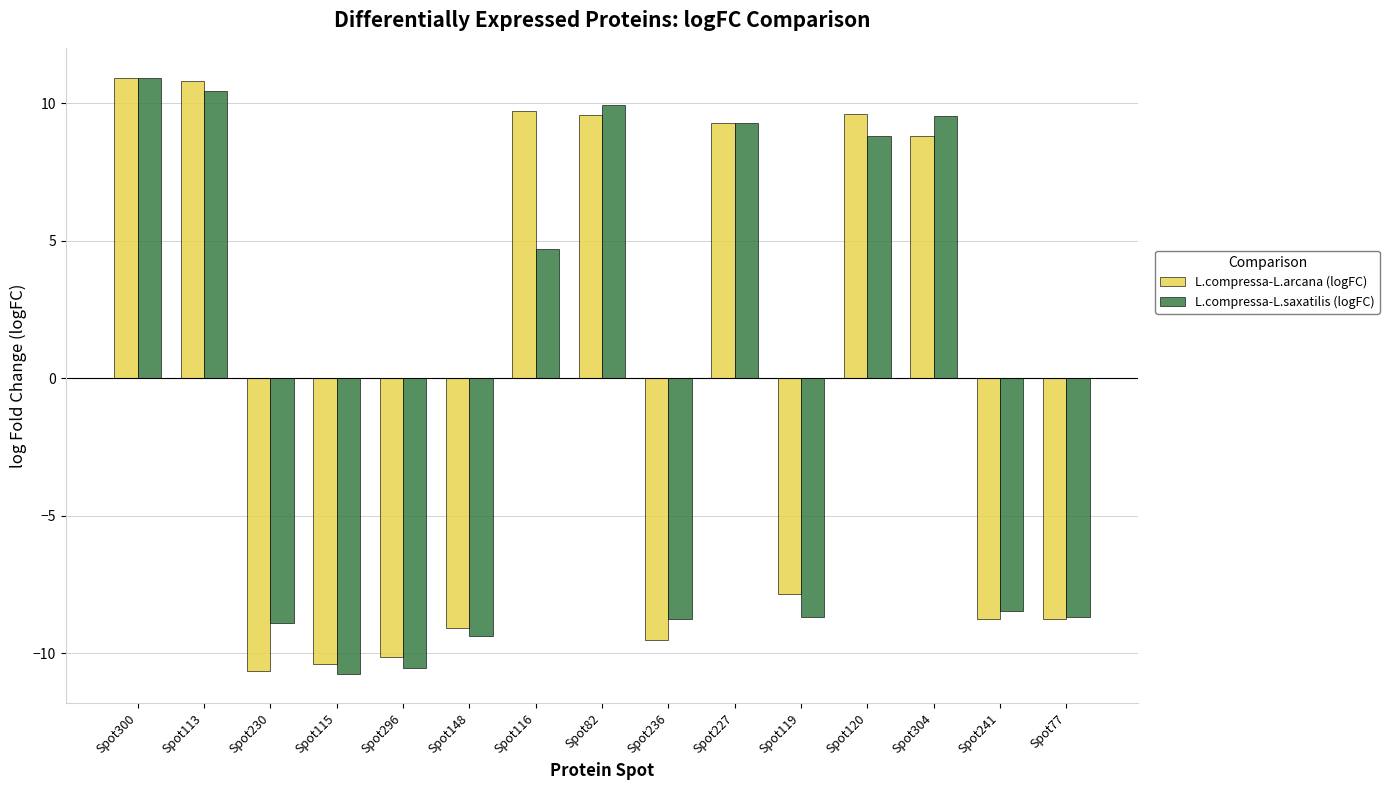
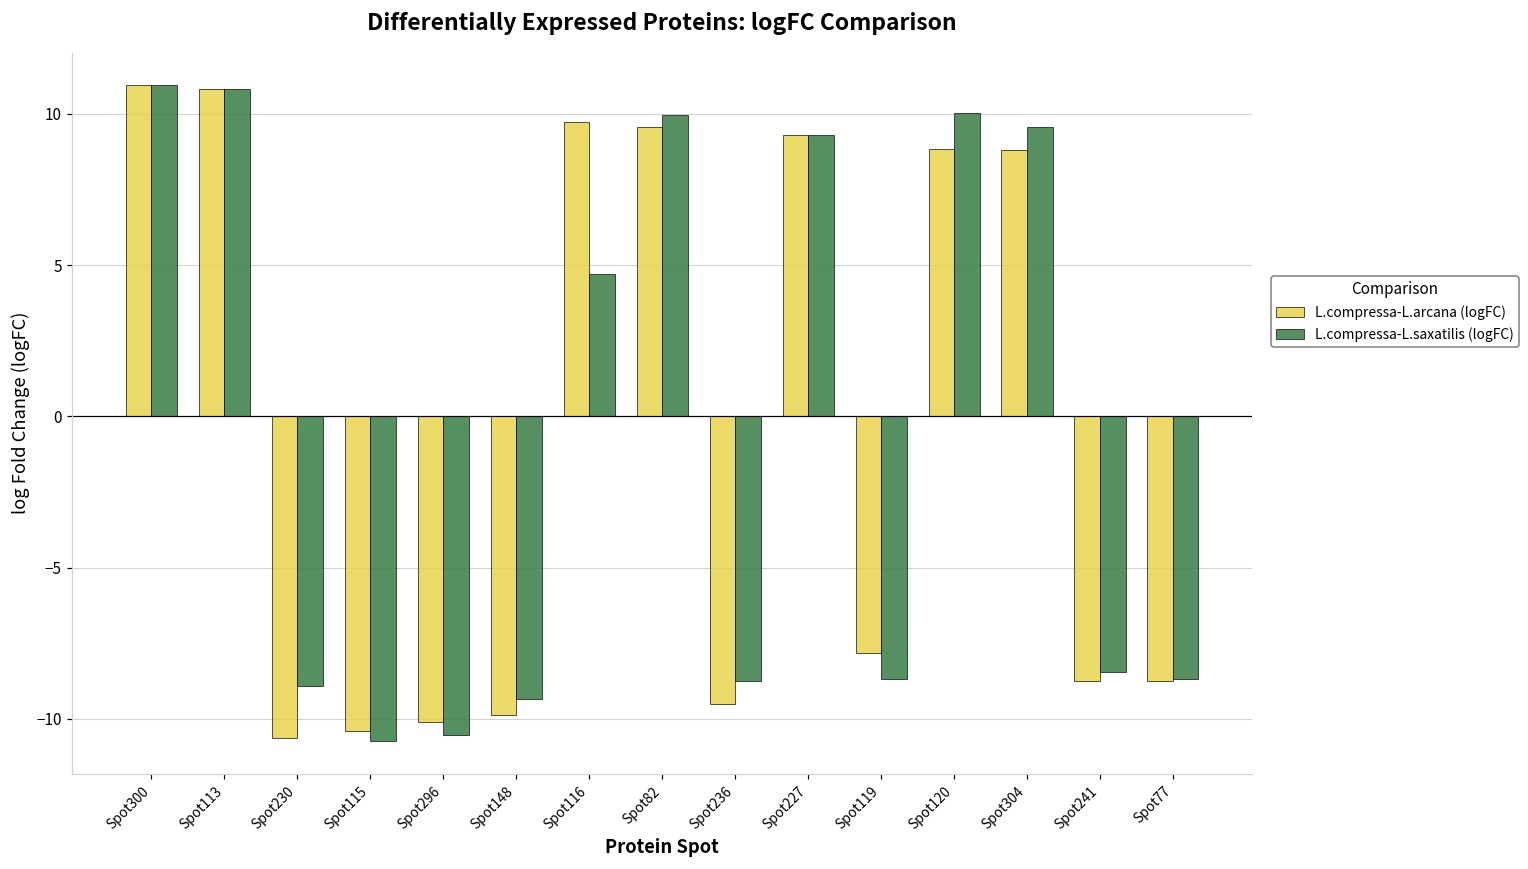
  {
    "L.compressa-L.arcana (logFC)": {
      "Spot300": 10.9,
      "Spot113": 10.8,
      "Spot230": -10.7,
      "Spot115": -10.4,
      "Spot296": -10.1,
-     "Spot148": -9.1,
+     "Spot148": -9.9,
      "Spot116": 9.7,
      "Spot82": 9.6,
      "Spot236": -9.5,
      "Spot227": 9.3,
      "Spot119": -7.8,
-     "Spot120": 9.6,
+     "Spot120": 8.8,
      "Spot304": 8.8,
      "Spot241": -8.8,
      "Spot77": -8.7
    },
    "L.compressa-L.saxatilis (logFC)": {
      "Spot300": 10.9,
-     "Spot113": 10.5,
+     "Spot113": 10.8,
      "Spot230": -8.9,
      "Spot115": -10.7,
      "Spot296": -10.5,
      "Spot148": -9.4,
      "Spot116": 4.7,
      "Spot82": 10.0,
      "Spot236": -8.8,
      "Spot227": 9.3,
      "Spot119": -8.7,
-     "Spot120": 8.8,
+     "Spot120": 10.0,
      "Spot304": 9.6,
      "Spot241": -8.5,
      "Spot77": -8.7
    }
  }
